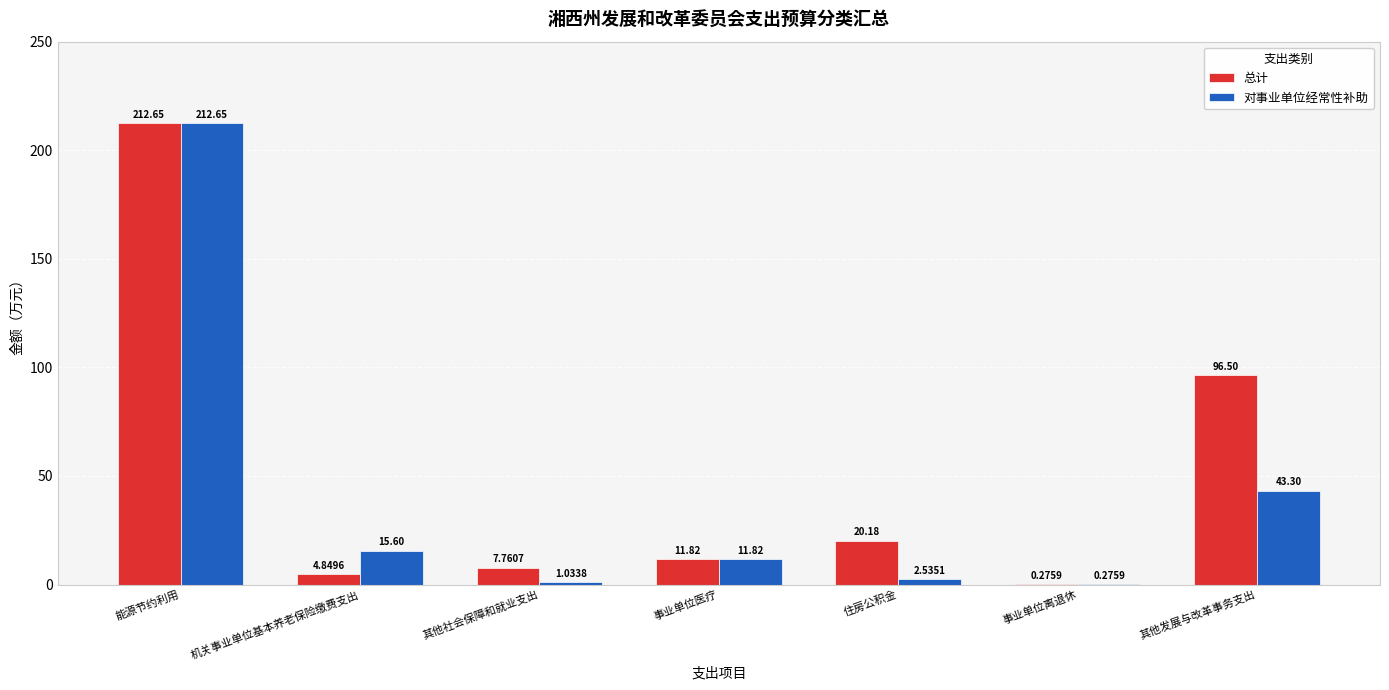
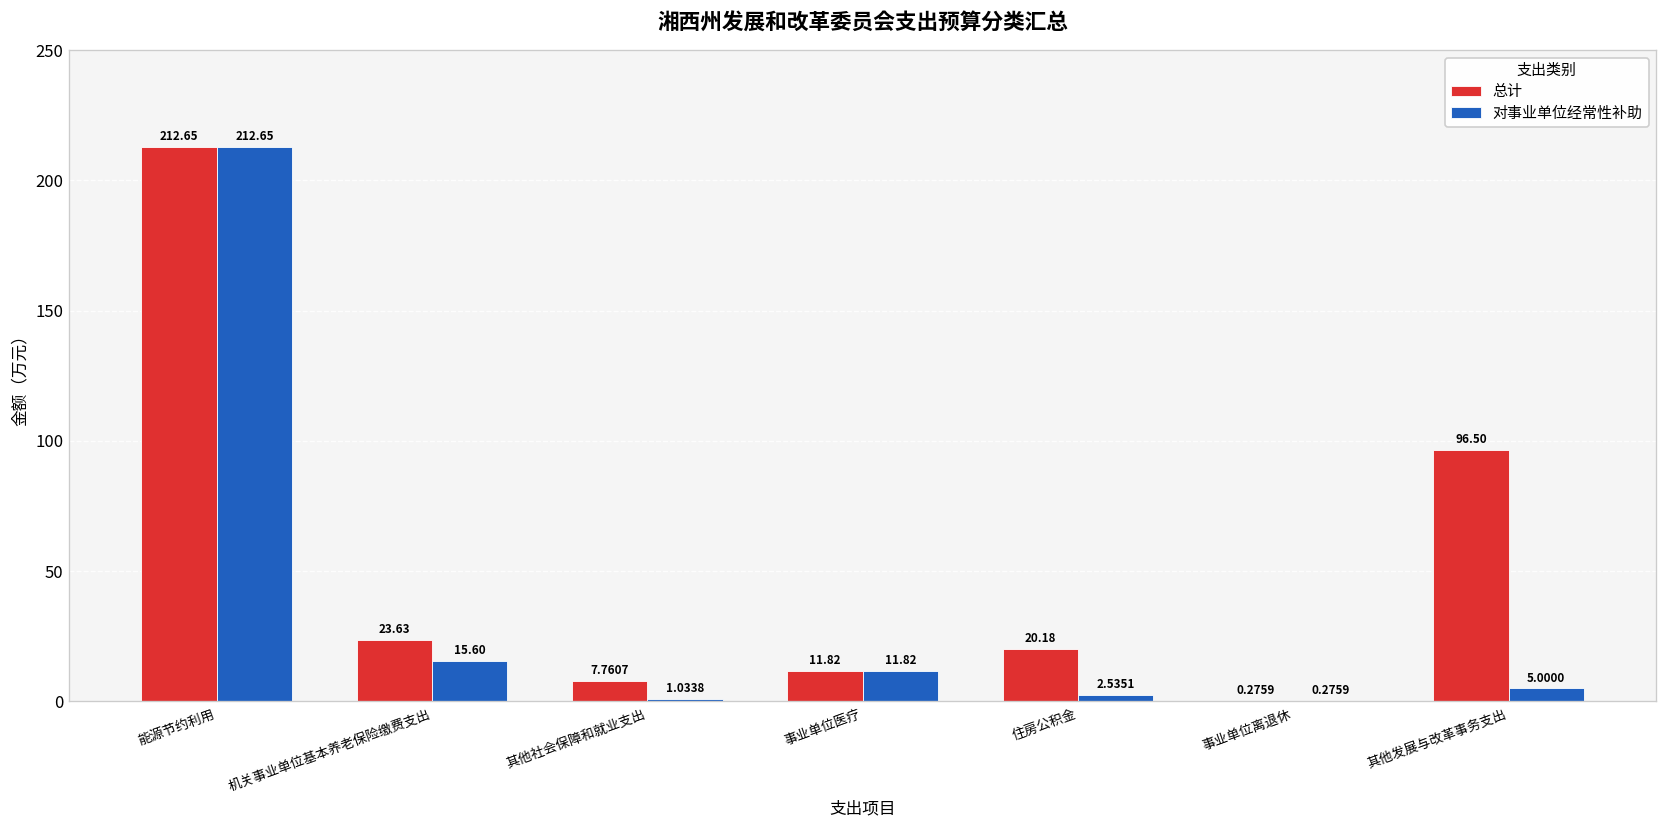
  {
    "总计": {
      "能源节约利用": 212.65,
-     "机关事业单位基本养老保险缴费支出": 4.8496,
+     "机关事业单位基本养老保险缴费支出": 23.63,
      "其他社会保障和就业支出": 7.7607,
      "事业单位医疗": 11.82,
      "住房公积金": 20.18,
      "事业单位离退休": 0.2759,
      "其他发展与改革事务支出": 96.50
    },
    "对事业单位经常性补助": {
      "能源节约利用": 212.65,
      "机关事业单位基本养老保险缴费支出": 15.60,
      "其他社会保障和就业支出": 1.0338,
      "事业单位医疗": 11.82,
      "住房公积金": 2.5351,
      "事业单位离退休": 0.2759,
-     "其他发展与改革事务支出": 43.30
+     "其他发展与改革事务支出": 5.0000
    }
  }
